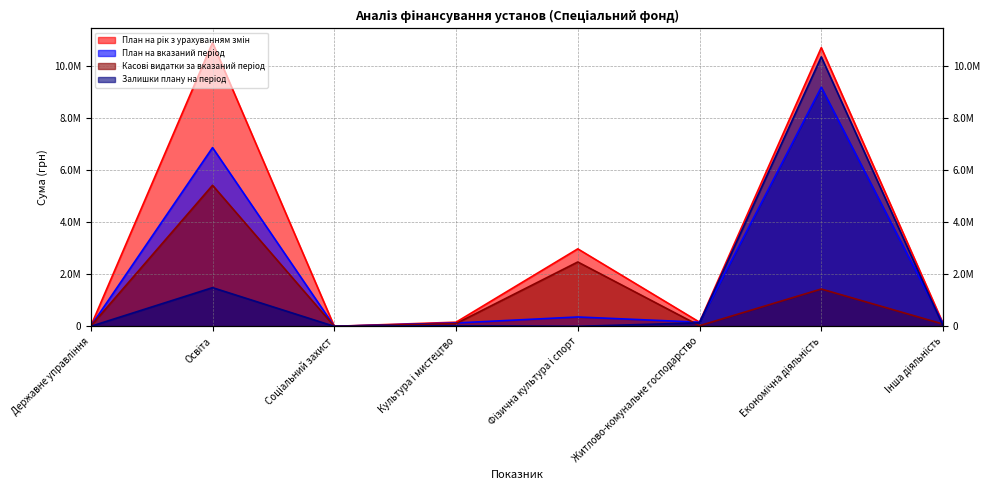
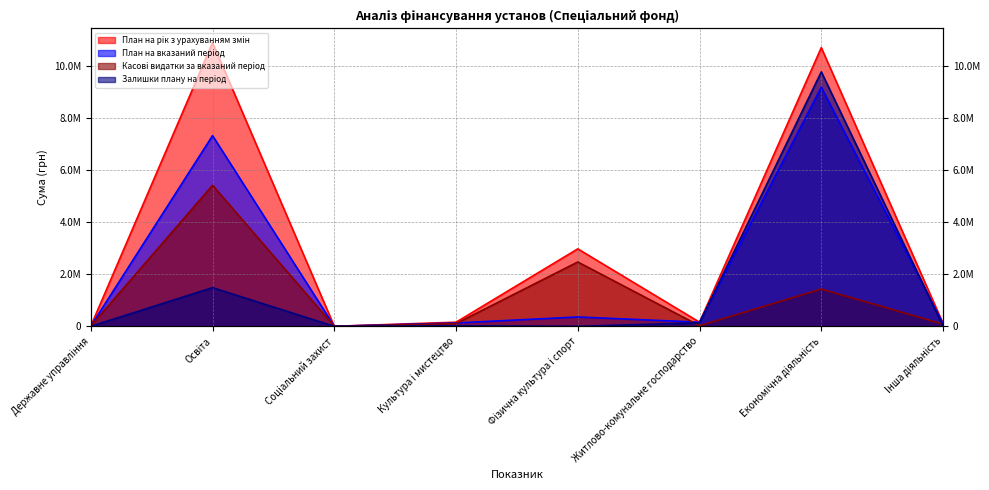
  {
    "План на рік з урахуванням змін": {
      "Фiзична культура i спорт": 3000000,
      "Економічна діяльність": 10700000
    },
    "План на вказаний період": {
-     "Освіта": 6900000,
+     "Освіта": 7300000,
      "Фiзична культура i спорт": 400000,
      "Економічна діяльність": 9200000
    },
    "Касові видатки за вказаний період": {
      "Освіта": 5400000,
      "Фiзична культура i спорт": 2500000,
      "Житлово-комунальне господарство": 0,
      "Економічна діяльність": 1400000
    },
    "Залишки плану на період": {
      "Освіта": 1500000,
      "Фiзична культура i спорт": 0,
-     "Економічна діяльність": 10400000
+     "Економічна діяльність": 9800000
    }
  }
